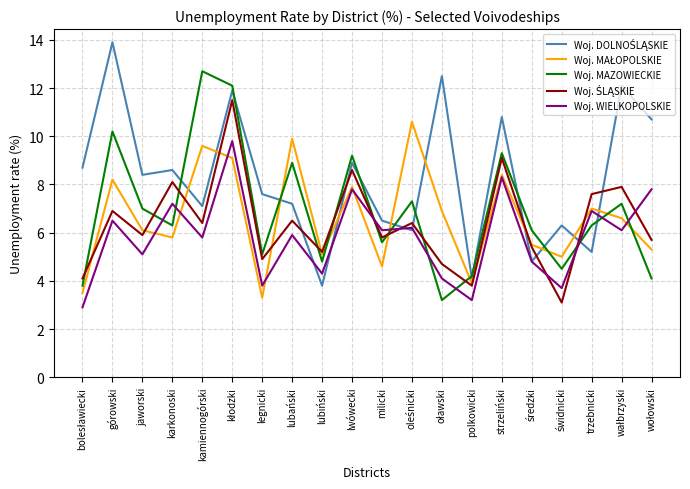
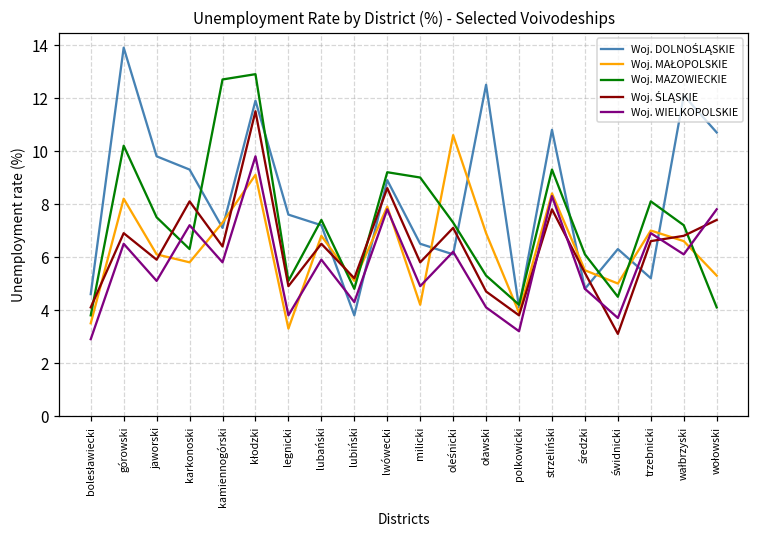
  {
    "Woj. DOLNOŚLĄSKIE": {
-     "bolesławiecki": 8.7,
+     "bolesławiecki": 4.6,
      "górowski": 13.9,
-     "jaworski": 8.4,
-     "karkonoski": 8.6,
+     "jaworski": 9.8,
+     "karkonoski": 9.3,
      "kamiennogórski": 7.1,
      "kłodzki": 11.9,
      "legnicki": 7.6,
      "lubański": 7.2,
      "lubiński": 3.8,
      "lwówecki": 8.9,
      "milicki": 6.5,
      "oławski": 12.5,
      "strzeliński": 10.8,
      "świdnicki": 6.3,
      "trzebnicki": 5.2,
      "wołowski": 10.7
    },
    "Woj. MAŁOPOLSKIE": {
      "bolesławiecki": 3.5,
      "górowski": 8.2,
      "jaworski": 6.1,
      "karkonoski": 5.8,
-     "kamiennogórski": 9.6,
+     "kamiennogórski": 7.3,
      "kłodzki": 9.1,
      "legnicki": 3.3,
-     "lubański": 9.9,
-     "milicki": 4.6,
+     "lubański": 6.8,
+     "milicki": 4.2,
      "oleśnicki": 10.6,
      "oławski": 6.9,
      "świdnicki": 5.0,
      "wałbrzyski": 6.6,
      "wołowski": 5.3
    },
    "Woj. MAZOWIECKIE": {
      "bolesławiecki": 3.8,
      "górowski": 10.2,
-     "jaworski": 7.0,
+     "jaworski": 7.5,
      "karkonoski": 6.3,
      "kamiennogórski": 12.7,
-     "kłodzki": 12.1,
+     "kłodzki": 12.9,
      "legnicki": 5.1,
-     "lubański": 8.9,
+     "lubański": 7.4,
      "lubiński": 4.8,
      "lwówecki": 9.2,
-     "milicki": 5.6,
+     "milicki": 9.0,
      "oleśnicki": 7.3,
-     "oławski": 3.2,
+     "oławski": 5.3,
      "strzeliński": 9.3,
      "średzki": 6.1,
      "świdnicki": 4.5,
-     "trzebnicki": 6.3,
+     "trzebnicki": 8.1,
      "wałbrzyski": 7.2,
      "wołowski": 4.1
    },
    "Woj. ŚLĄSKIE": {
      "bolesławiecki": 4.1,
      "górowski": 6.9,
      "jaworski": 5.9,
      "karkonoski": 8.1,
      "kamiennogórski": 6.4,
      "kłodzki": 11.5,
      "legnicki": 4.9,
      "lubański": 6.5,
      "lwówecki": 8.6,
      "milicki": 5.8,
-     "oleśnicki": 6.4,
+     "oleśnicki": 7.1,
      "oławski": 4.7,
-     "strzeliński": 9.1,
+     "strzeliński": 7.8,
      "świdnicki": 3.1,
-     "trzebnicki": 7.6,
-     "wałbrzyski": 7.9,
-     "wołowski": 5.7
+     "trzebnicki": 6.6,
+     "wałbrzyski": 6.8,
+     "wołowski": 7.4
    },
    "Woj. WIELKOPOLSKIE": {
      "bolesławiecki": 2.9,
      "górowski": 6.5,
      "jaworski": 5.1,
      "karkonoski": 7.2,
      "kamiennogórski": 5.8,
      "kłodzki": 9.8,
      "legnicki": 3.8,
      "lubański": 5.9,
      "lubiński": 4.3,
-     "milicki": 6.1,
+     "milicki": 4.9,
      "oławski": 4.1,
      "polkowicki": 3.2,
      "świdnicki": 3.7,
      "wałbrzyski": 6.1,
      "wołowski": 7.8
    }
  }
